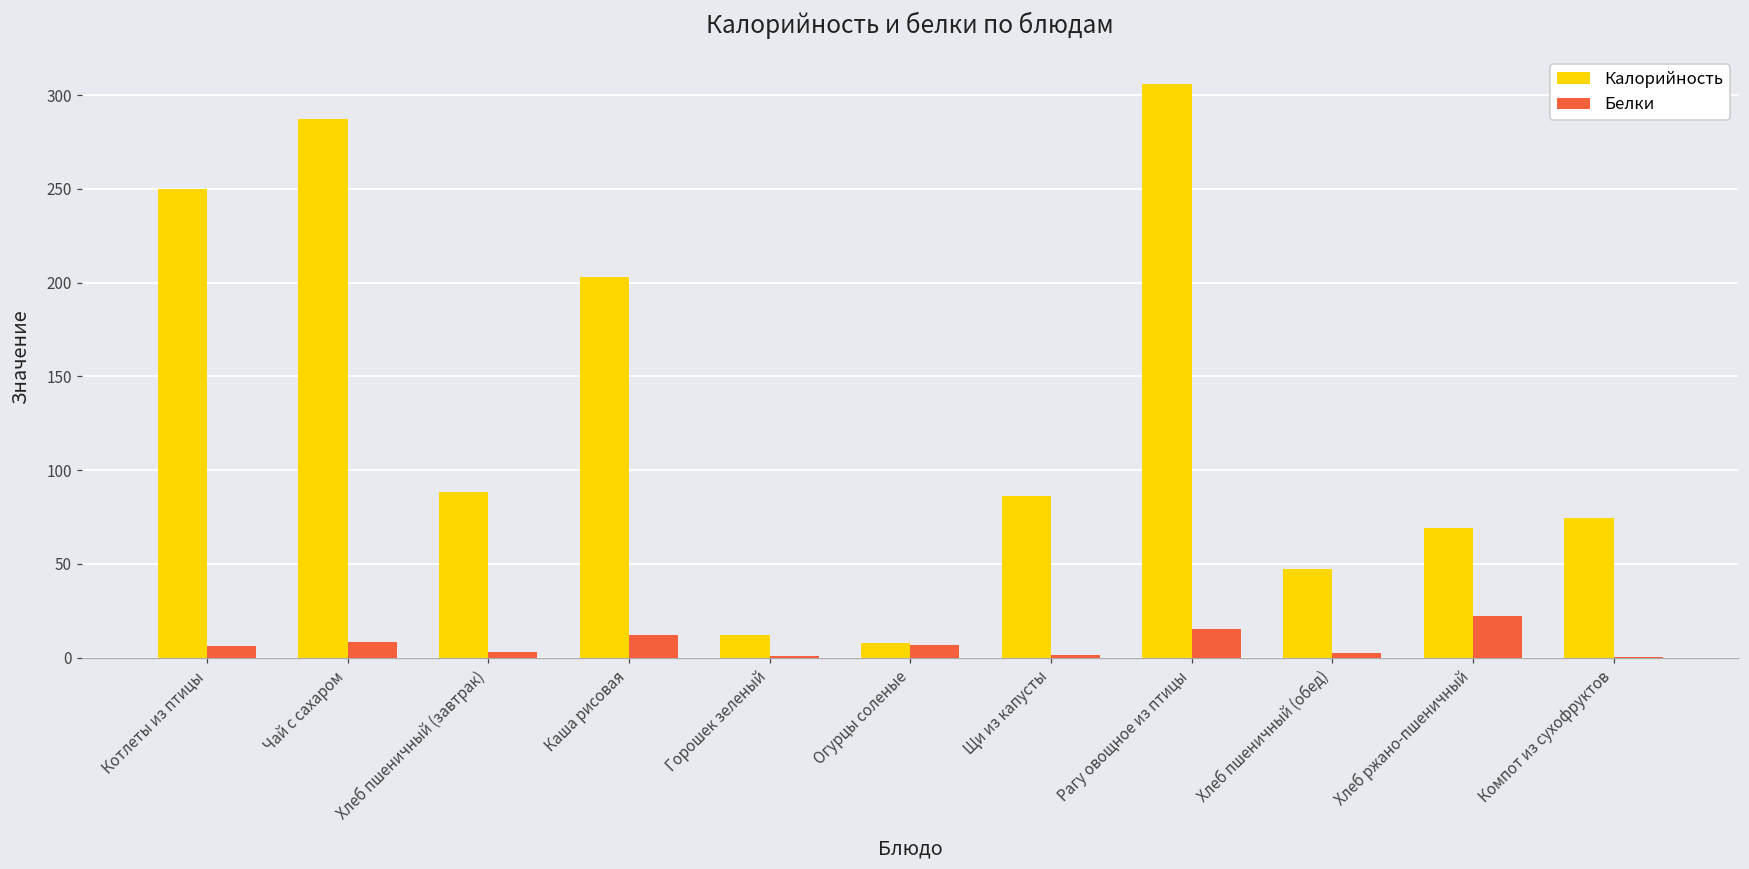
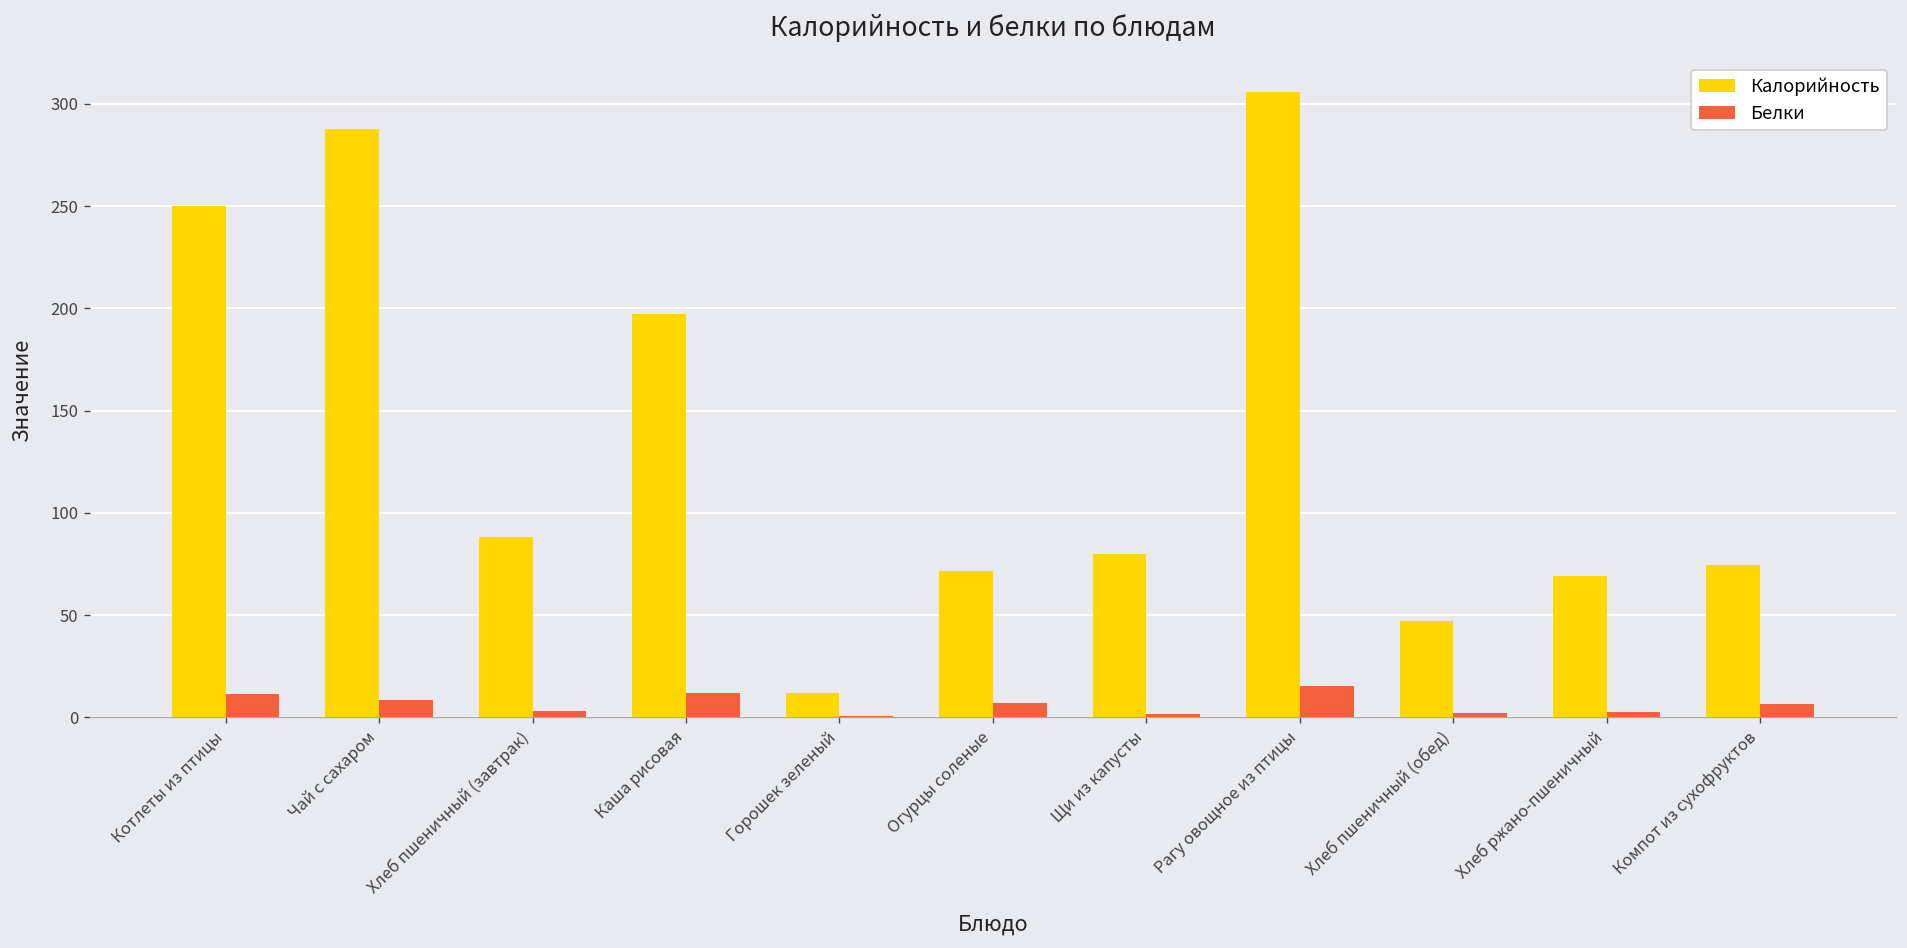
  {
    "Калорийность": {
      "Котлеты из птицы": 250,
      "Чай с сахаром": 288,
      "Хлеб пшеничный (завтрак)": 88,
-     "Каша рисовая": 203,
+     "Каша рисовая": 197,
      "Горошек зеленый": 12,
-     "Огурцы соленые": 8,
-     "Щи из капусты": 86,
+     "Огурцы соленые": 72,
+     "Щи из капусты": 80,
      "Рагу овощное из птицы": 306,
      "Хлеб пшеничный (обед)": 47,
      "Хлеб ржано-пшеничный": 69,
      "Компот из сухофруктов": 75
    },
    "Белки": {
-     "Котлеты из птицы": 6,
+     "Котлеты из птицы": 11,
      "Чай с сахаром": 8,
      "Хлеб пшеничный (завтрак)": 3,
      "Каша рисовая": 12,
      "Огурцы соленые": 7,
      "Щи из капусты": 2,
      "Рагу овощное из птицы": 16,
      "Хлеб пшеничный (обед)": 2,
-     "Хлеб ржано-пшеничный": 22,
-     "Компот из сухофруктов": 0
+     "Хлеб ржано-пшеничный": 3,
+     "Компот из сухофруктов": 7
    }
  }
